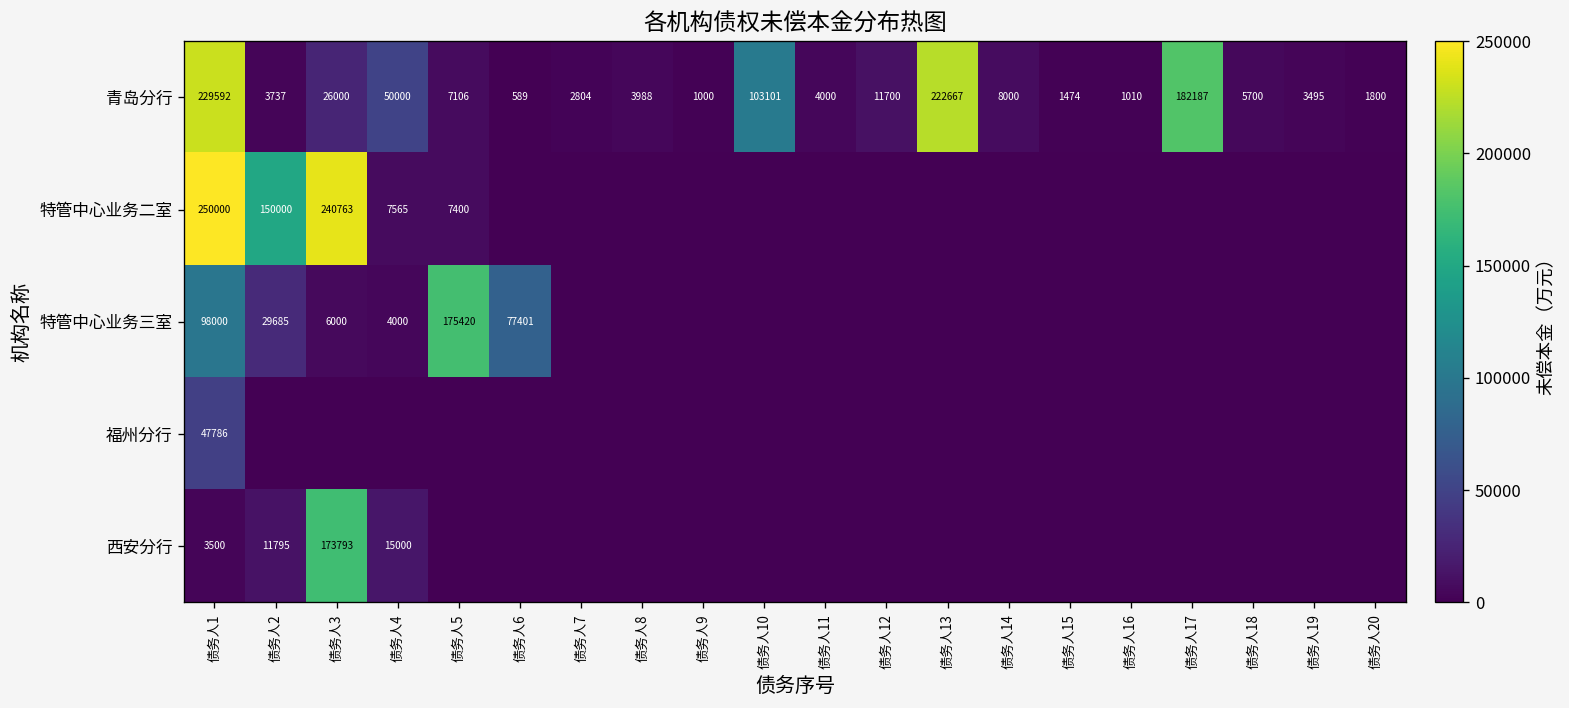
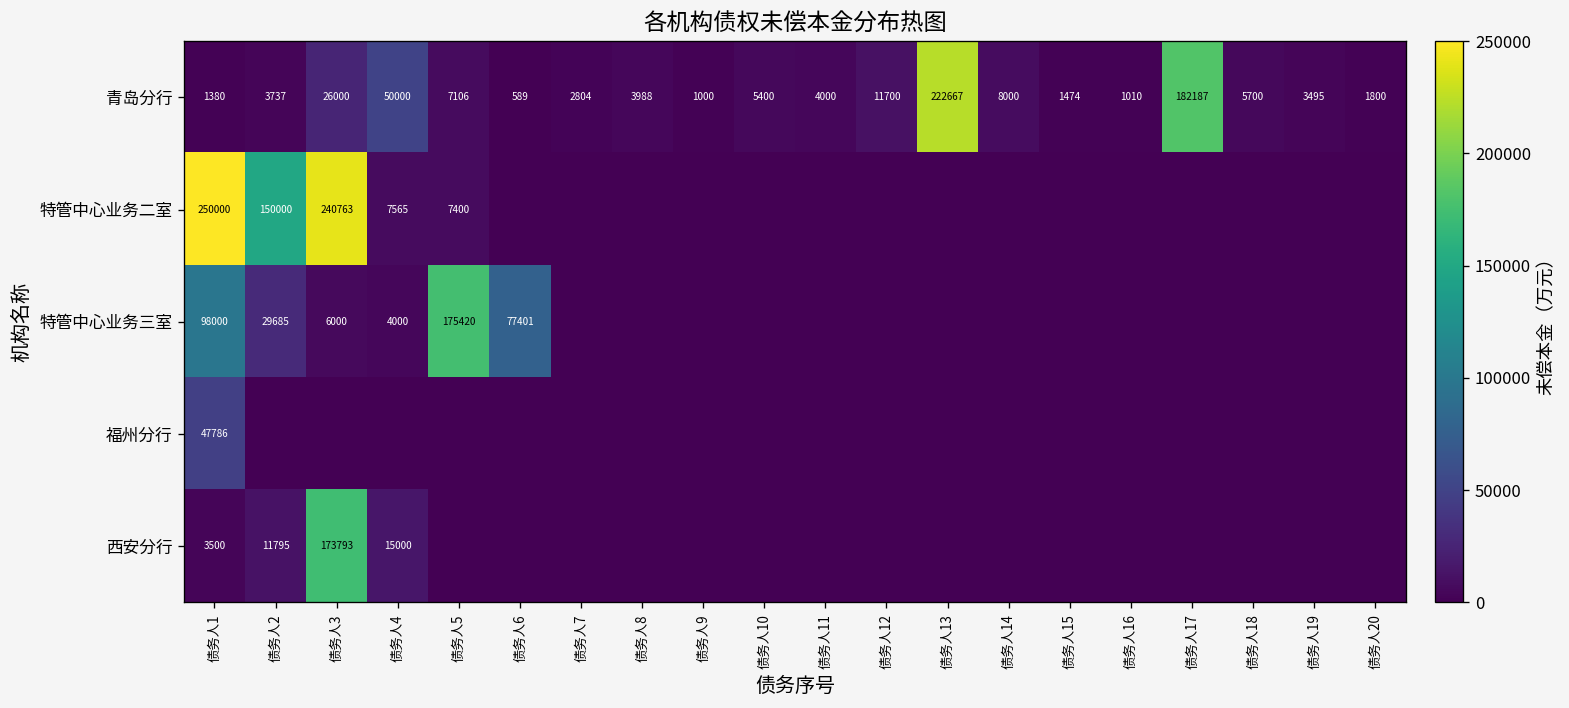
  {
    "青岛分行": {
-     "债务人1": 229592,
+     "债务人1": 1380,
      "债务人2": 3737,
      "债务人3": 26000,
      "债务人4": 50000,
      "债务人5": 7106,
      "债务人6": 589,
      "债务人7": 2804,
      "债务人8": 3988,
      "债务人9": 1000,
-     "债务人10": 103101,
+     "债务人10": 5400,
      "债务人11": 4000,
      "债务人12": 11700,
      "债务人13": 222667,
      "债务人14": 8000,
      "债务人15": 1474,
      "债务人16": 1010,
      "债务人17": 182187,
      "债务人18": 5700,
      "债务人19": 3495,
      "债务人20": 1800
    },
    "特管中心业务二室": {
      "债务人1": 250000,
      "债务人2": 150000,
      "债务人3": 240763,
      "债务人4": 7565,
      "债务人5": 7400
    },
    "特管中心业务三室": {
      "债务人1": 98000,
      "债务人2": 29685,
      "债务人3": 6000,
      "债务人4": 4000,
      "债务人5": 175420,
      "债务人6": 77401
    },
    "福州分行": {
      "债务人1": 47786
    },
    "西安分行": {
      "债务人1": 3500,
      "债务人2": 11795,
      "债务人3": 173793,
      "债务人4": 15000
    }
  }
